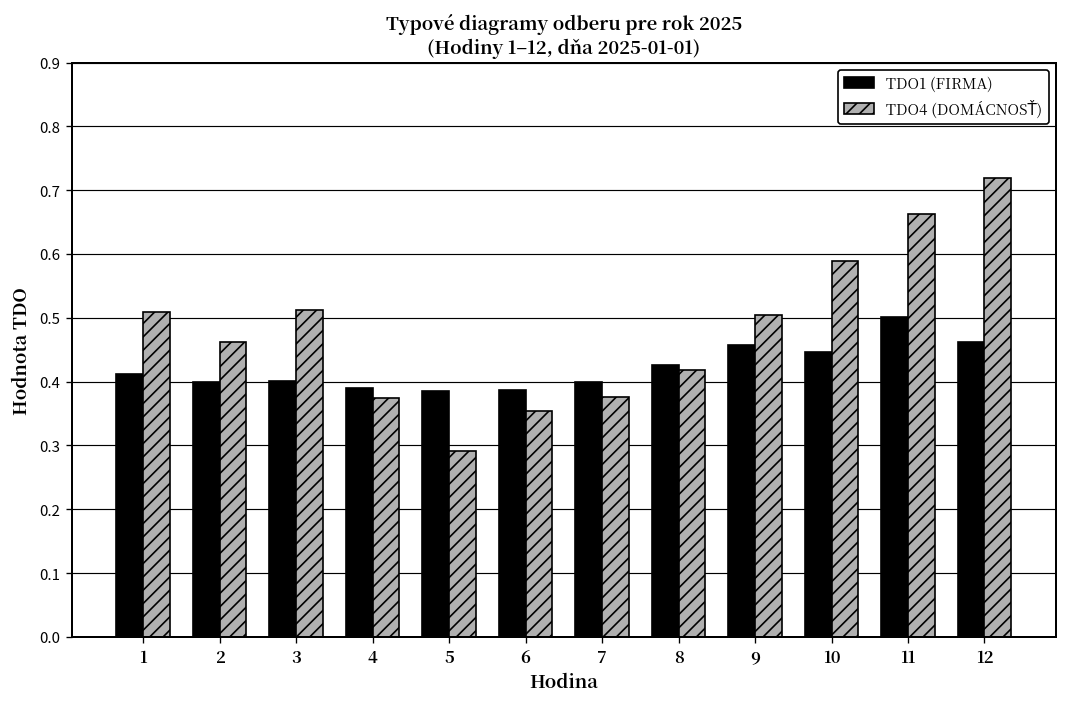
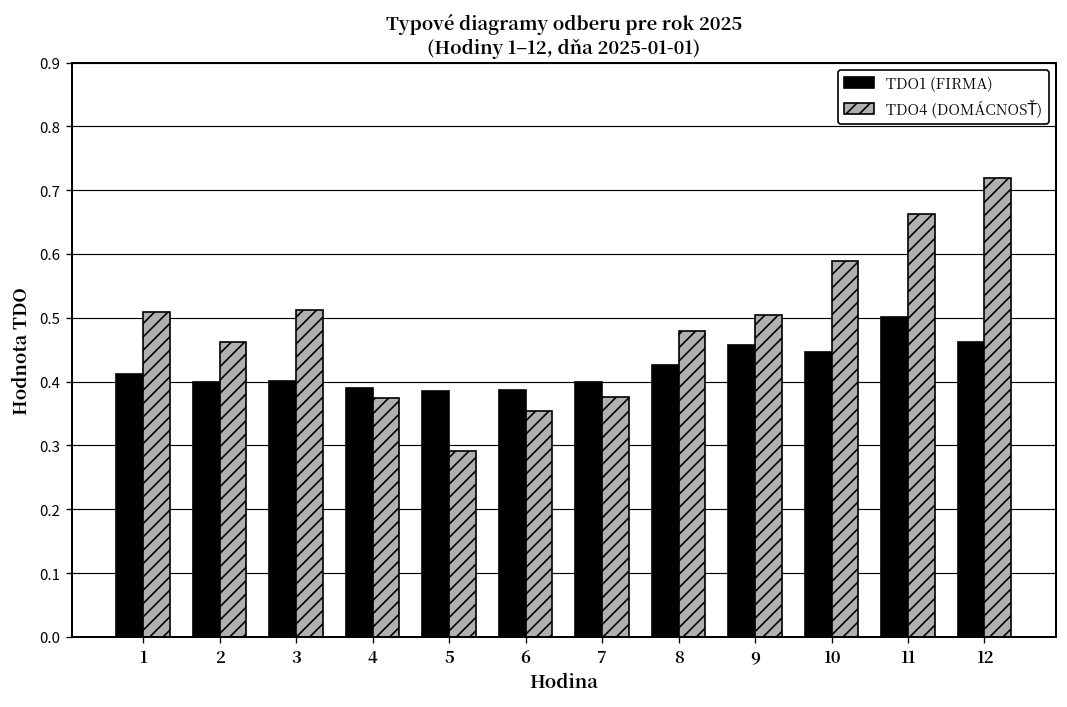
  {
    "TDO1 (FIRMA)": {
      "1": 0.41,
      "2": 0.40,
      "3": 0.40,
      "4": 0.39,
      "5": 0.38,
      "6": 0.39,
      "7": 0.40,
      "8": 0.43,
      "9": 0.46,
      "10": 0.45,
      "11": 0.50,
      "12": 0.46
    },
    "TDO4 (DOMÁCNOSŤ)": {
      "1": 0.51,
      "2": 0.46,
      "3": 0.51,
      "4": 0.38,
      "5": 0.29,
      "6": 0.35,
      "7": 0.38,
-     "8": 0.42,
+     "8": 0.48,
      "9": 0.50,
      "10": 0.59,
      "11": 0.66,
      "12": 0.72
    }
  }
